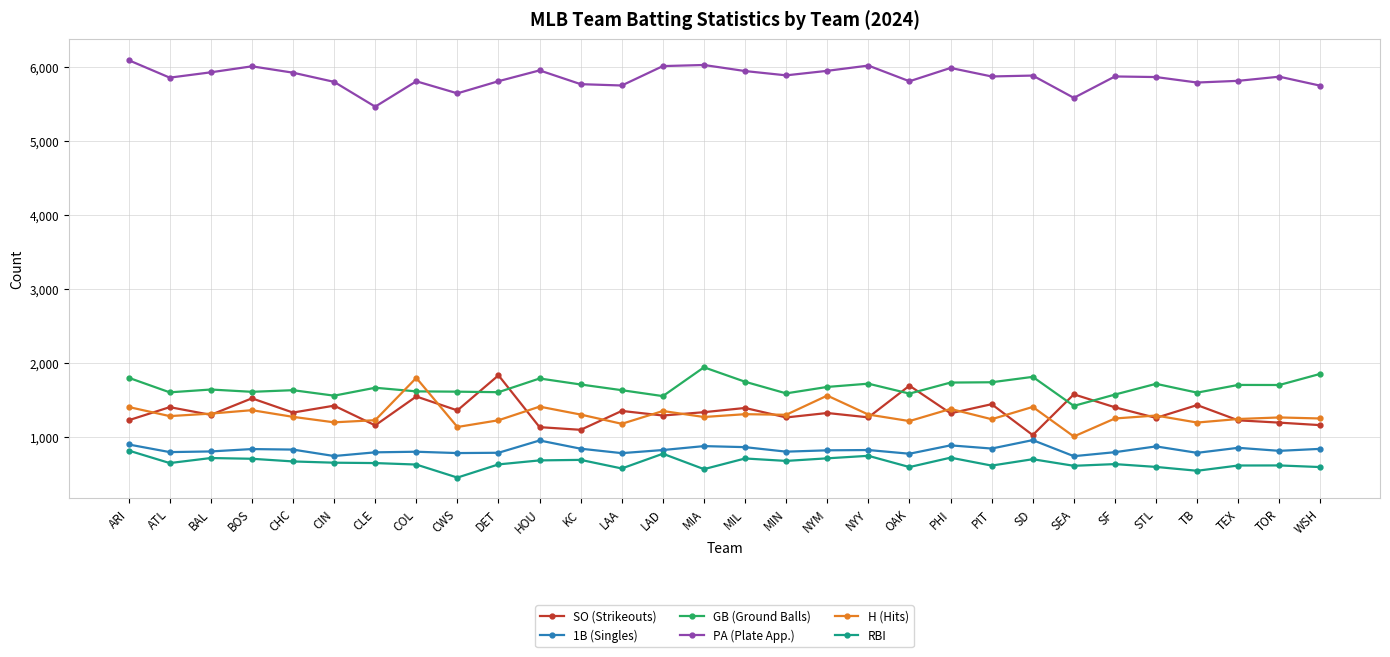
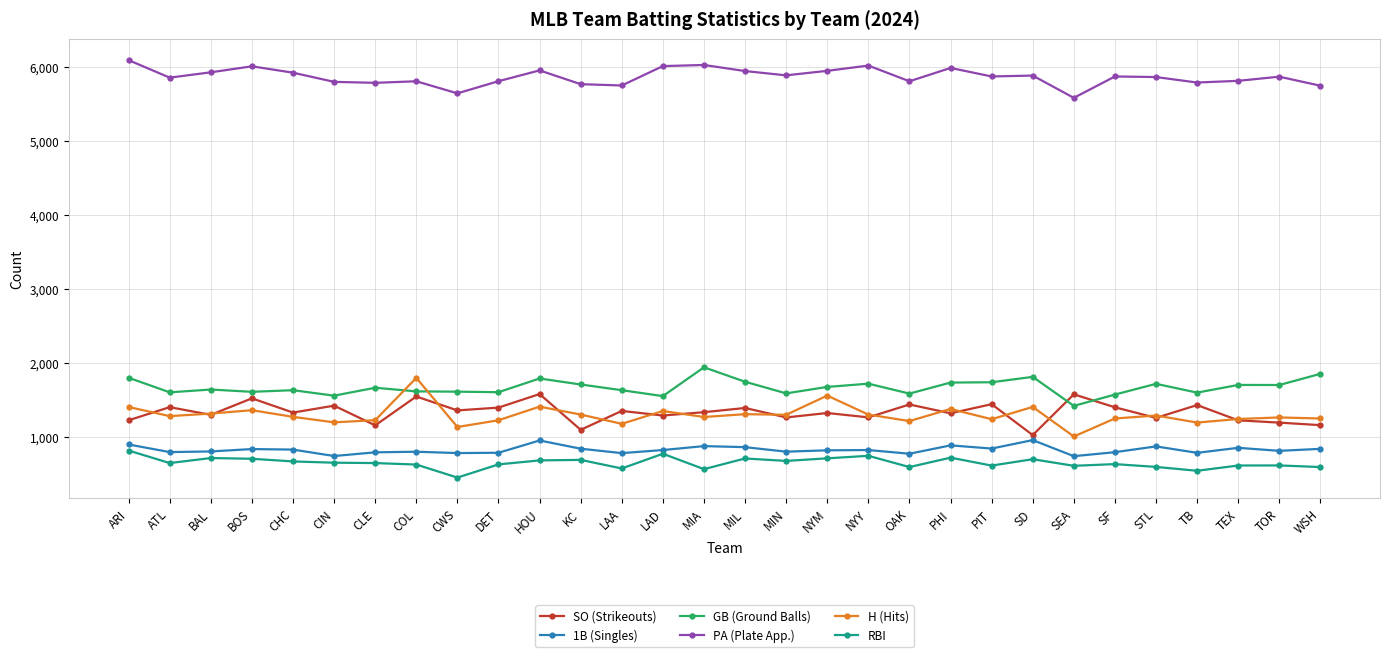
  {
    "SO (Strikeouts)": {
      "ARI": "1,200",
      "ATL": "1,400",
      "BOS": "1,500",
      "CHC": "1,300",
      "CIN": "1,400",
      "CLE": "1,200",
      "COL": "1,600",
      "CWS": "1,400",
-     "DET": "1,800",
-     "HOU": "1,100",
+     "DET": "1,400",
+     "HOU": "1,600",
      "KC": "1,100",
      "LAA": "1,400",
      "LAD": "1,300",
      "MIA": "1,300",
      "MIL": "1,400",
      "MIN": "1,300",
      "NYM": "1,300",
      "NYY": "1,300",
-     "OAK": "1,700",
+     "OAK": "1,400",
      "PHI": "1,300",
      "PIT": "1,400",
      "SD": "1,000",
      "SEA": "1,600",
      "SF": "1,400",
      "TB": "1,400",
      "TOR": "1,200",
      "WSH": "1,200"
    },
    "1B (Singles)": {
      "ARI": "900",
      "ATL": "800",
      "BAL": "800",
      "BOS": "800",
      "CHC": "800",
      "CIN": "700",
      "CLE": "800",
      "COL": "800",
      "CWS": "800",
      "DET": "800",
      "HOU": "1,000",
      "KC": "800",
      "LAA": "800",
      "LAD": "800",
      "MIA": "900",
      "MIL": "900",
      "MIN": "800",
      "NYM": "800",
      "NYY": "800",
      "OAK": "800",
      "PHI": "900",
      "PIT": "900",
      "SD": "1,000",
      "SEA": "700",
      "SF": "800",
      "STL": "900",
      "TB": "800",
      "TEX": "900",
      "TOR": "800",
      "WSH": "800"
    },
    "PA (Plate App.)": {
      "ARI": "6,100",
      "ATL": "5,900",
      "BAL": "5,900",
      "BOS": "6,000",
      "CHC": "5,900",
      "CIN": "5,800",
-     "CLE": "5,500",
+     "CLE": "5,800",
      "COL": "5,800",
      "CWS": "5,600",
      "DET": "5,800",
      "HOU": "6,000",
      "KC": "5,800",
      "LAA": "5,800",
      "LAD": "6,000",
      "MIA": "6,000",
      "MIL": "5,900",
      "MIN": "5,900",
      "NYM": "6,000",
      "NYY": "6,000",
      "OAK": "5,800",
      "PHI": "6,000",
      "PIT": "5,900",
      "SD": "5,900",
      "SEA": "5,600",
      "SF": "5,900",
      "STL": "5,900",
      "TB": "5,800",
      "TEX": "5,800",
      "TOR": "5,900",
      "WSH": "5,700"
    },
    "H (Hits)": {
      "ARI": "1,400",
      "ATL": "1,300",
      "BOS": "1,400",
      "CHC": "1,300",
      "CIN": "1,200",
      "CLE": "1,200",
      "COL": "1,800",
      "CWS": "1,100",
      "DET": "1,200",
      "HOU": "1,400",
      "KC": "1,300",
      "LAA": "1,200",
      "LAD": "1,400",
      "MIA": "1,300",
      "MIL": "1,300",
      "MIN": "1,300",
      "NYM": "1,600",
      "NYY": "1,300",
      "OAK": "1,200",
      "PHI": "1,400",
      "PIT": "1,200",
      "SD": "1,400",
      "SEA": "1,000",
      "SF": "1,300",
      "TB": "1,200",
      "TOR": "1,300",
      "WSH": "1,300"
    }
  }
